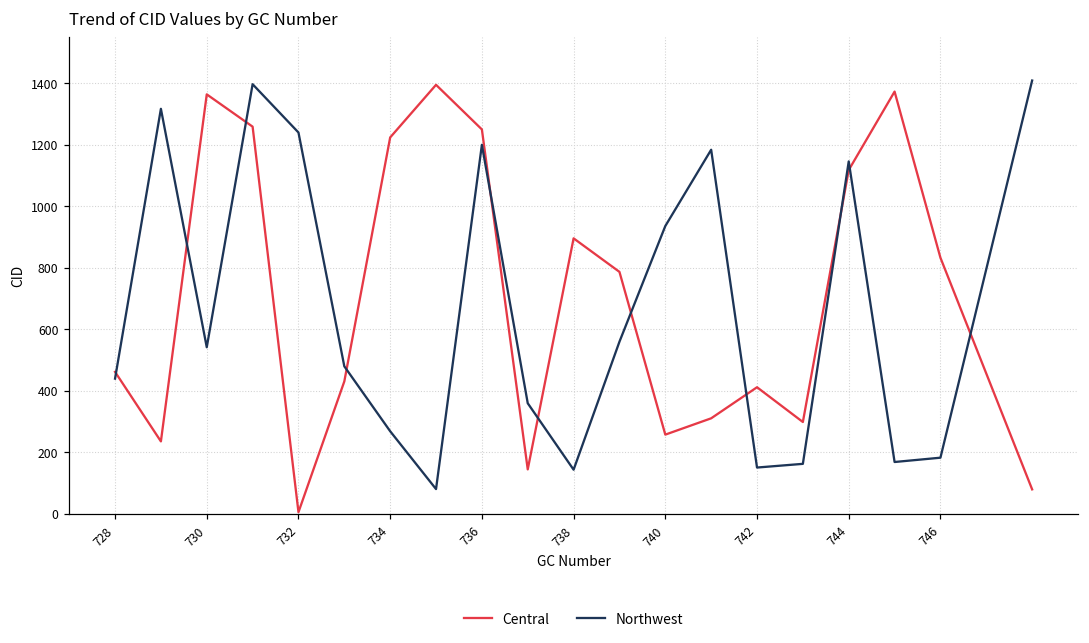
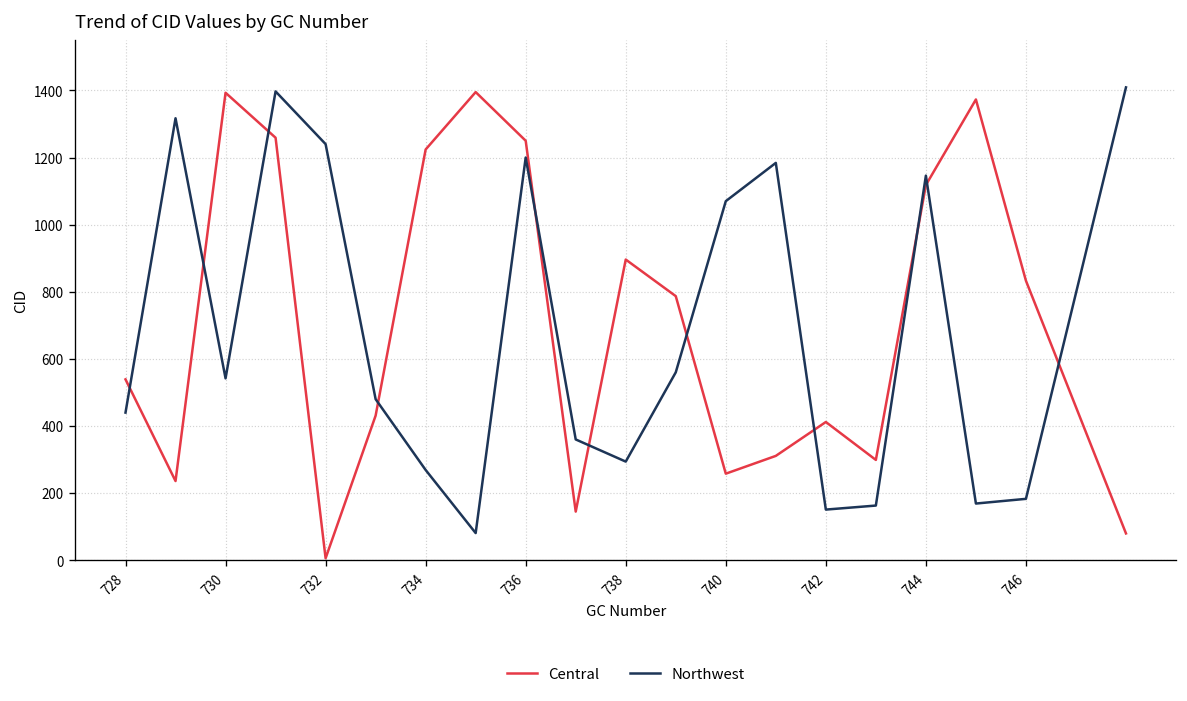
  {
    "Central": {
-     "728": 460,
-     "730": 1360,
+     "728": 540,
+     "730": 1390,
      "732": 10,
      "734": 1220,
      "736": 1250,
      "738": 900,
      "740": 260,
      "742": 410,
      "744": 1120,
      "746": 830
    },
    "Northwest": {
      "728": 440,
      "730": 540,
      "732": 1240,
      "734": 270,
      "736": 1200,
-     "738": 140,
-     "740": 940,
+     "738": 290,
+     "740": 1070,
      "742": 150,
      "744": 1150,
      "746": 180
    }
  }
